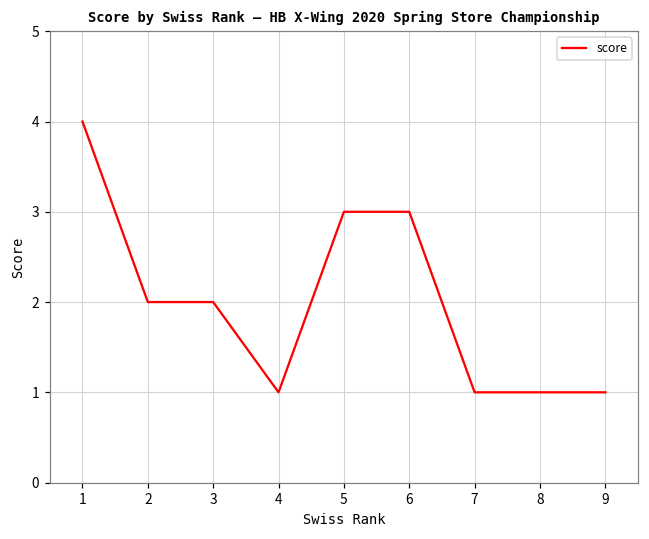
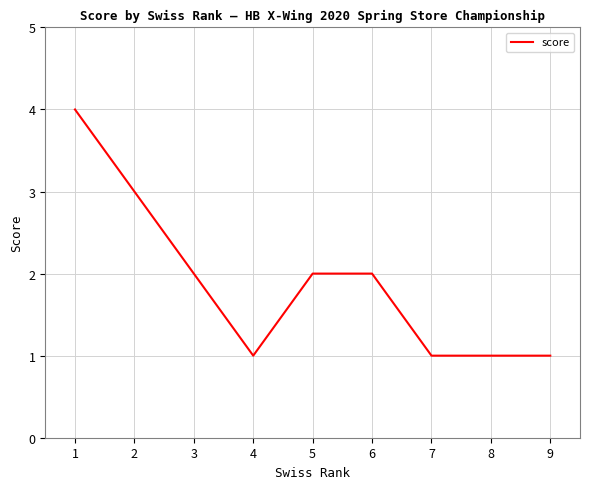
  {
    "1": 4,
-   "2": 2,
+   "2": 3,
    "3": 2,
    "4": 1,
-   "5": 3,
-   "6": 3,
+   "5": 2,
+   "6": 2,
    "7": 1,
    "8": 1,
    "9": 1
  }
